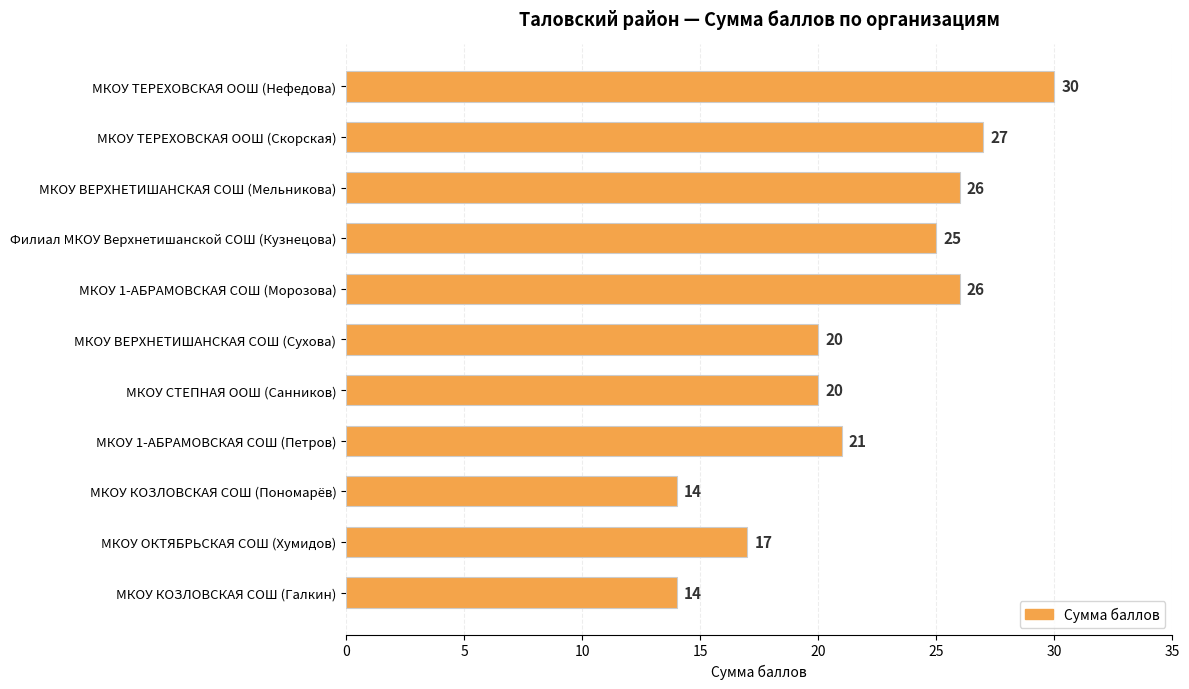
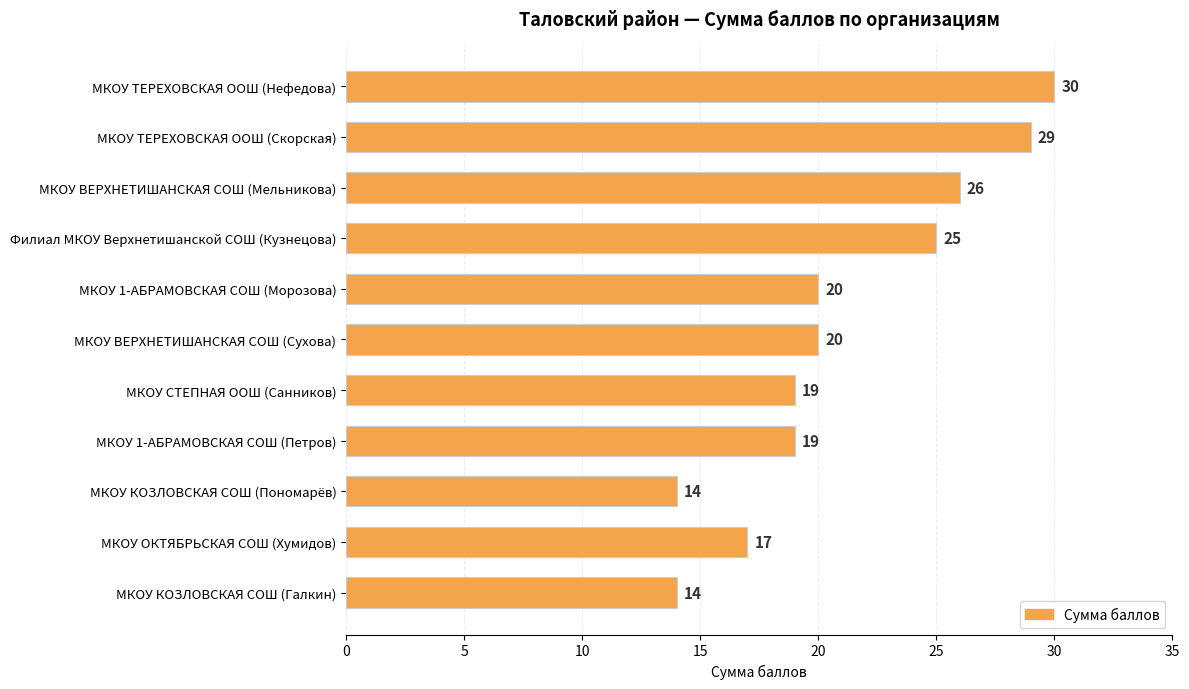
  {
    "МКОУ ТЕРЕХОВСКАЯ ООШ (Нефедова)": 30,
-   "МКОУ ТЕРЕХОВСКАЯ ООШ (Скорская)": 27,
+   "МКОУ ТЕРЕХОВСКАЯ ООШ (Скорская)": 29,
    "МКОУ ВЕРХНЕТИШАНСКАЯ СОШ (Мельникова)": 26,
    "Филиал МКОУ Верхнетишанской СОШ (Кузнецова)": 25,
-   "МКОУ 1-АБРАМОВСКАЯ СОШ (Морозова)": 26,
+   "МКОУ 1-АБРАМОВСКАЯ СОШ (Морозова)": 20,
    "МКОУ ВЕРХНЕТИШАНСКАЯ СОШ (Сухова)": 20,
-   "МКОУ СТЕПНАЯ ООШ (Санников)": 20,
-   "МКОУ 1-АБРАМОВСКАЯ СОШ (Петров)": 21,
+   "МКОУ СТЕПНАЯ ООШ (Санников)": 19,
+   "МКОУ 1-АБРАМОВСКАЯ СОШ (Петров)": 19,
    "МКОУ КОЗЛОВСКАЯ СОШ (Пономарёв)": 14,
    "МКОУ ОКТЯБРЬСКАЯ СОШ (Хумидов)": 17,
    "МКОУ КОЗЛОВСКАЯ СОШ (Галкин)": 14
  }
